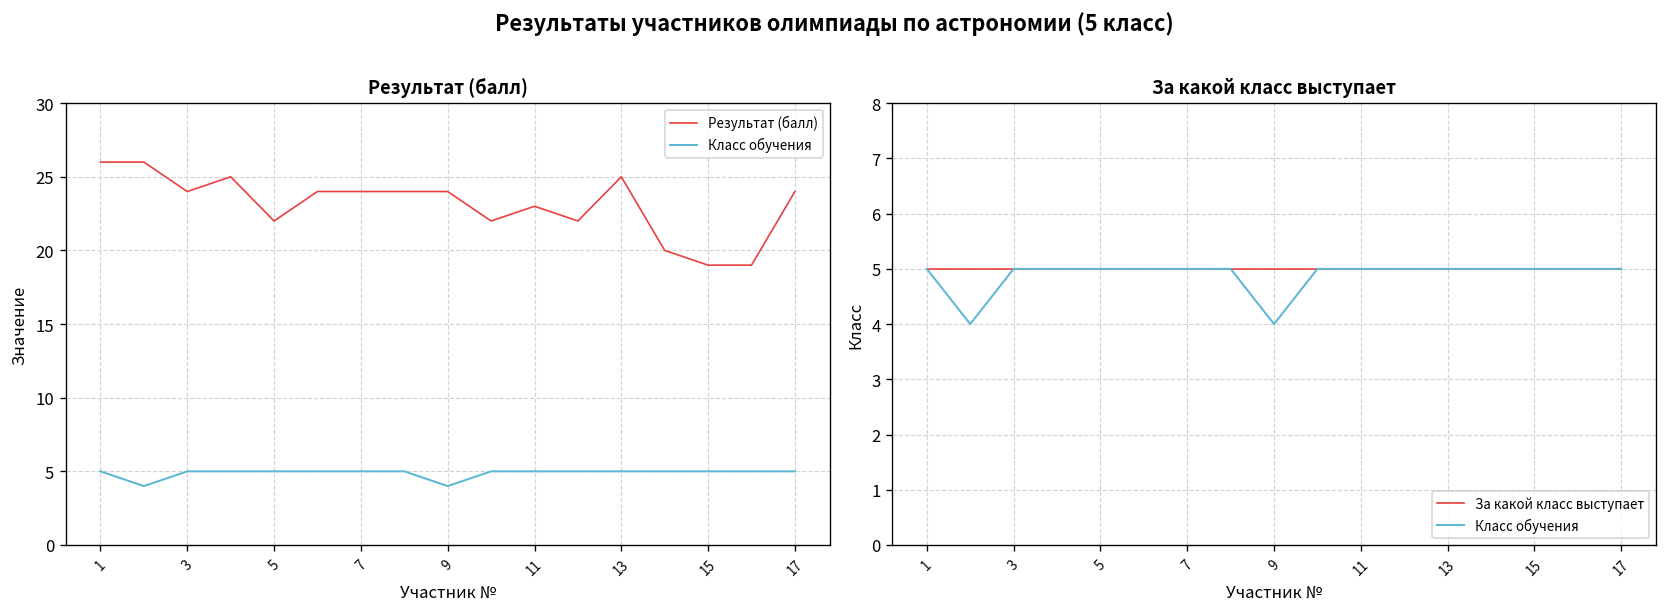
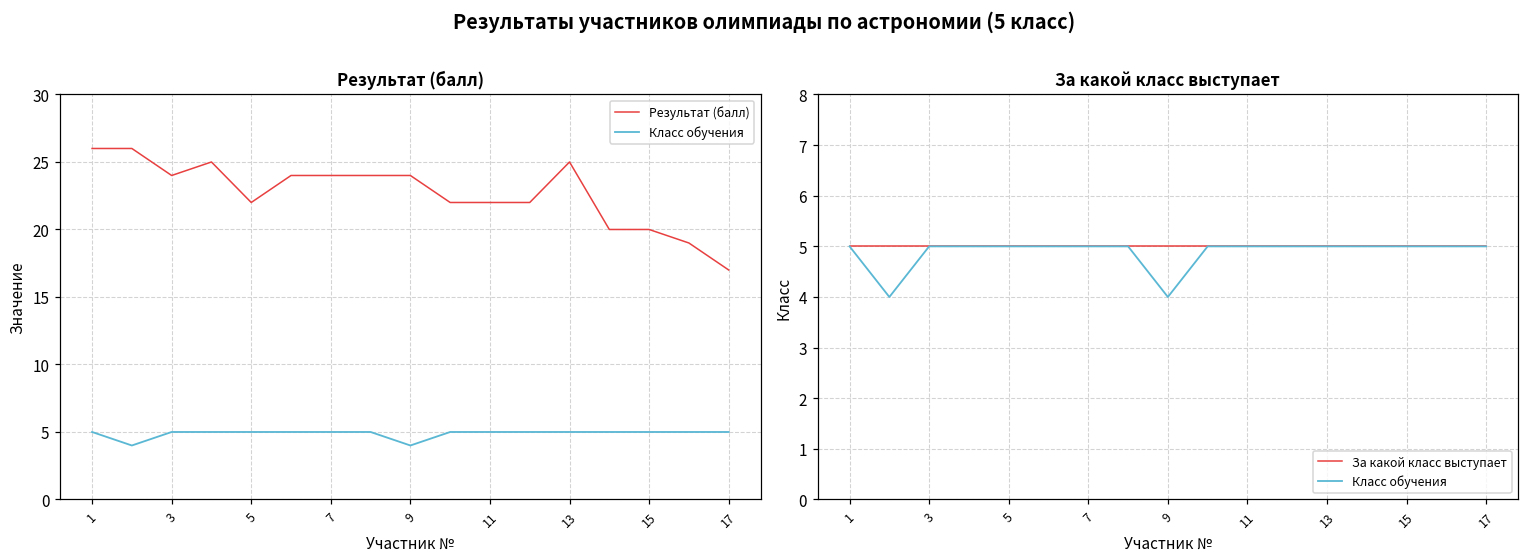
  {
    "Результат (балл)": {
      "Результат (балл)": {
        "1": 26,
        "3": 24,
        "5": 22,
        "7": 24,
        "9": 24,
-       "11": 23,
+       "11": 22,
        "13": 25,
-       "15": 19,
-       "17": 24
+       "15": 20,
+       "17": 17
      },
      "Класс обучения": {
        "1": 5,
        "3": 5,
        "5": 5,
        "7": 5,
        "9": 4,
        "11": 5,
        "13": 5,
        "15": 5,
        "17": 5
      }
    },
    "За какой класс выступает": {
      "За какой класс выступает": {
        "9": 5.0
      },
      "Класс обучения": {
        "9": 4.0
      }
    }
  }
